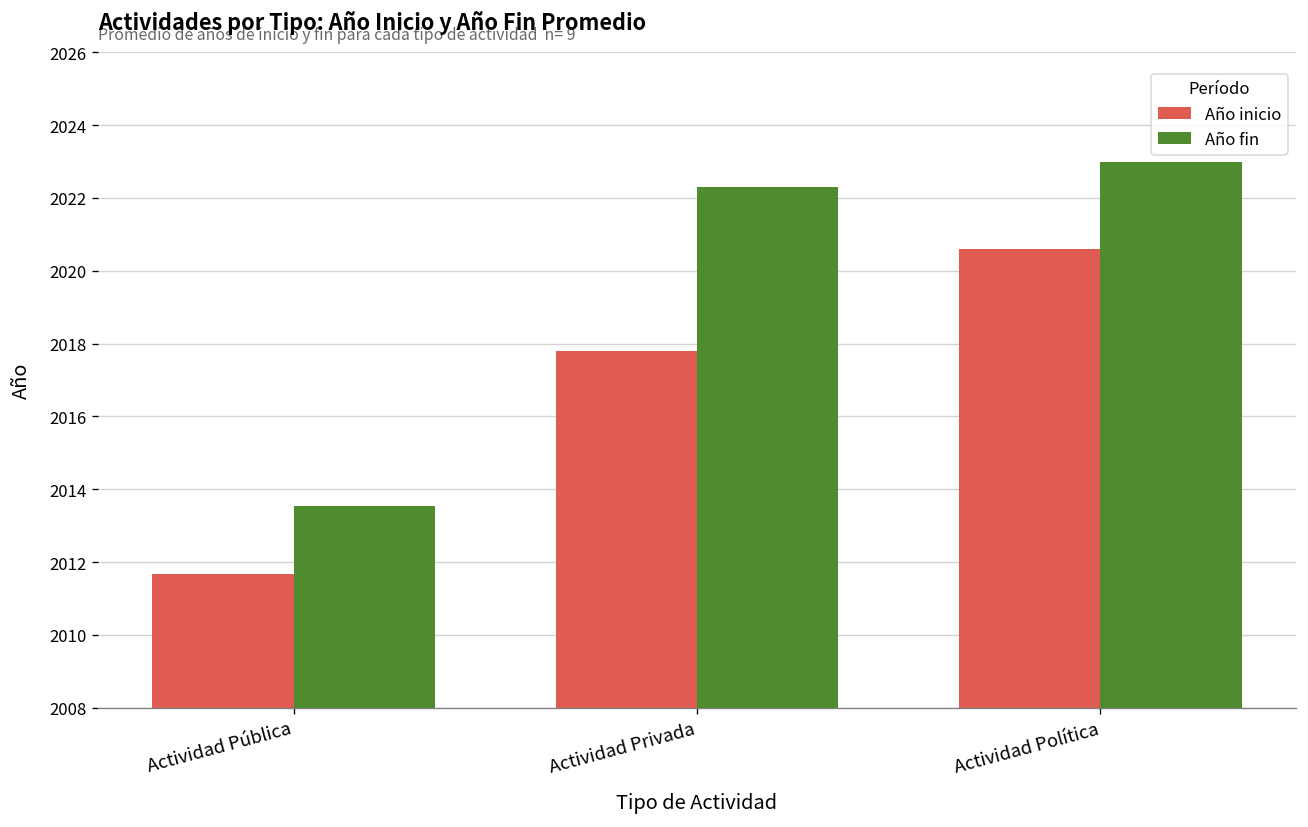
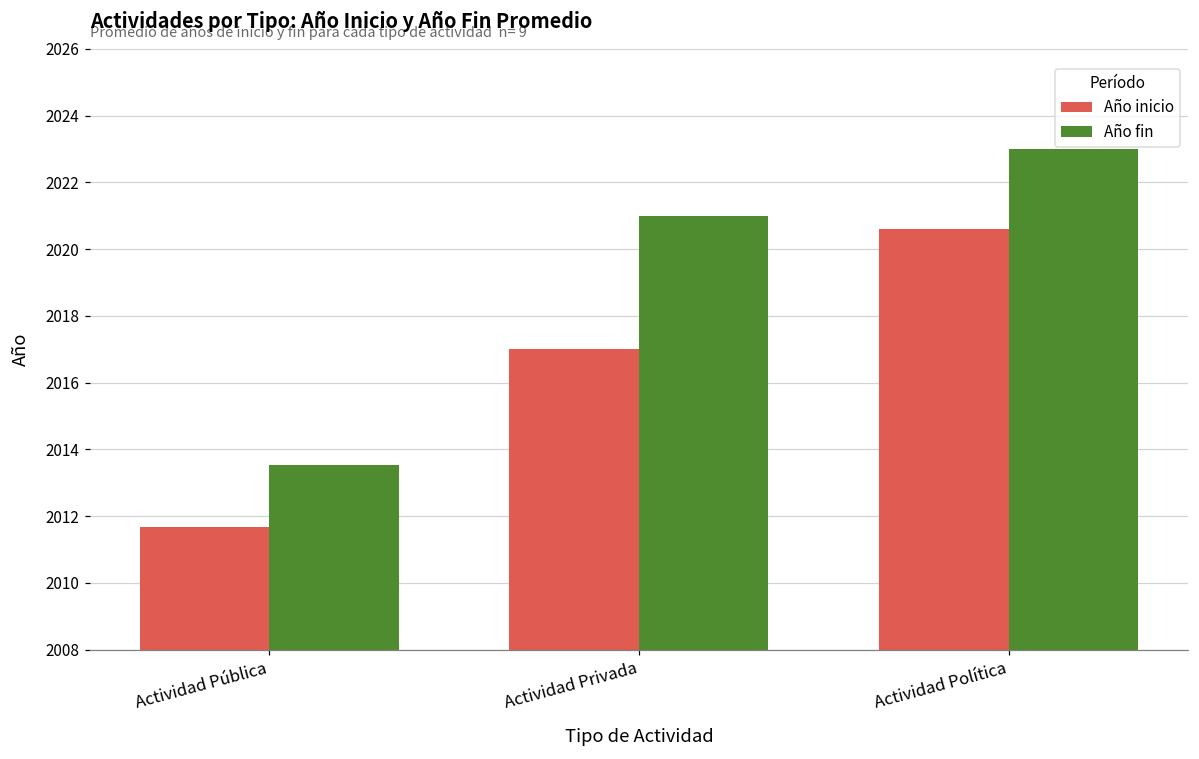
  {
    "Año inicio": {
      "Actividad Pública": 2011.7,
-     "Actividad Privada": 2017.8,
+     "Actividad Privada": 2017.0,
      "Actividad Política": 2020.6
    },
    "Año fin": {
      "Actividad Pública": 2013.5,
-     "Actividad Privada": 2022.3,
+     "Actividad Privada": 2021.0,
      "Actividad Política": 2023.0
    }
  }
